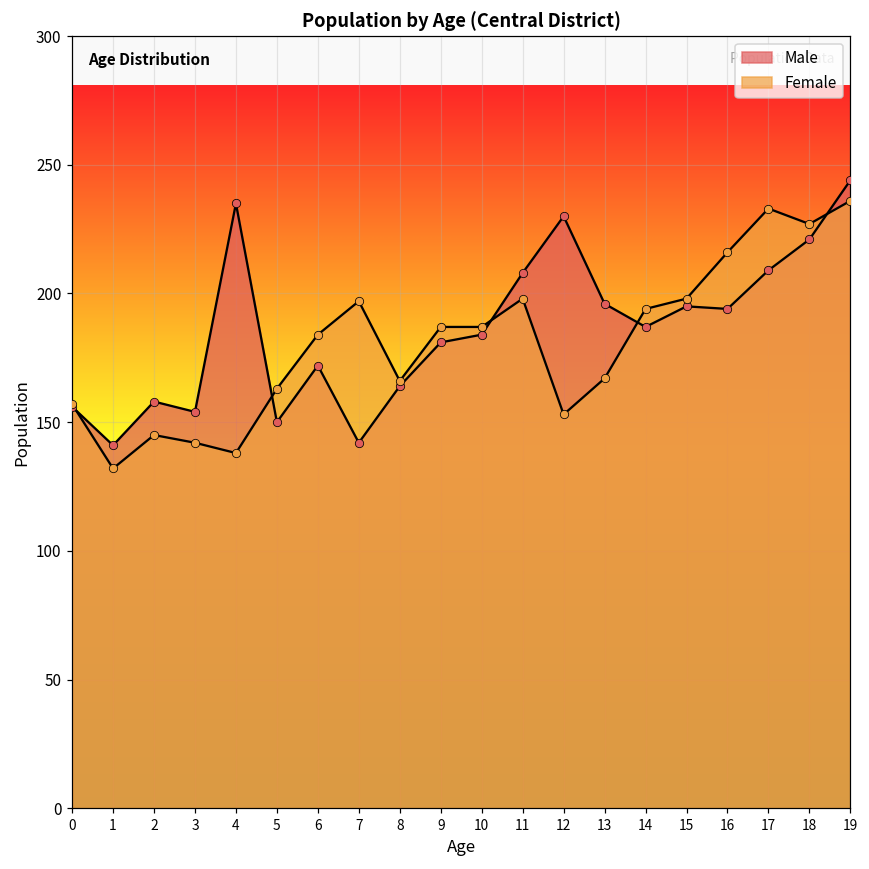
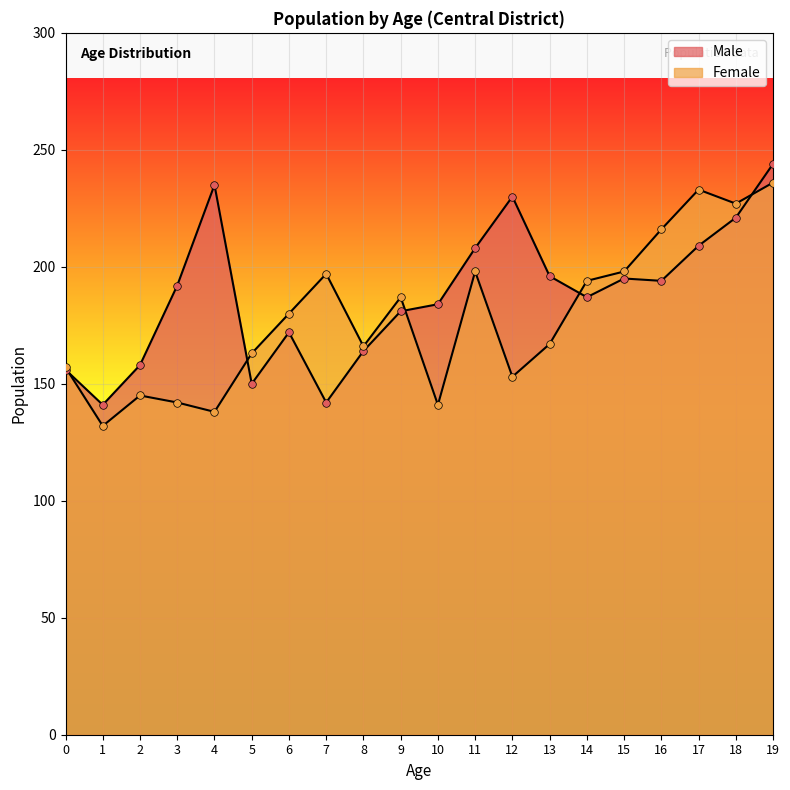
  {
    "Male": {
      "1": 141,
      "2": 158,
-     "3": 154,
+     "3": 192,
      "4": 235,
      "5": 150,
      "6": 172,
      "7": 142,
      "8": 164,
      "9": 181,
      "10": 184,
      "11": 208,
      "12": 230,
      "13": 196,
      "14": 187,
      "15": 195,
      "16": 194,
      "17": 209,
      "18": 221,
      "19": 244
    },
    "Female": {
      "1": 132,
      "2": 145,
      "3": 142,
      "4": 138,
      "5": 163,
-     "6": 184,
+     "6": 180,
      "7": 197,
      "8": 166,
      "9": 187,
-     "10": 187,
+     "10": 141,
      "11": 198,
      "12": 153,
      "13": 167,
      "14": 194,
      "15": 198,
      "16": 216,
      "17": 233,
      "18": 227,
      "19": 236
    }
  }
